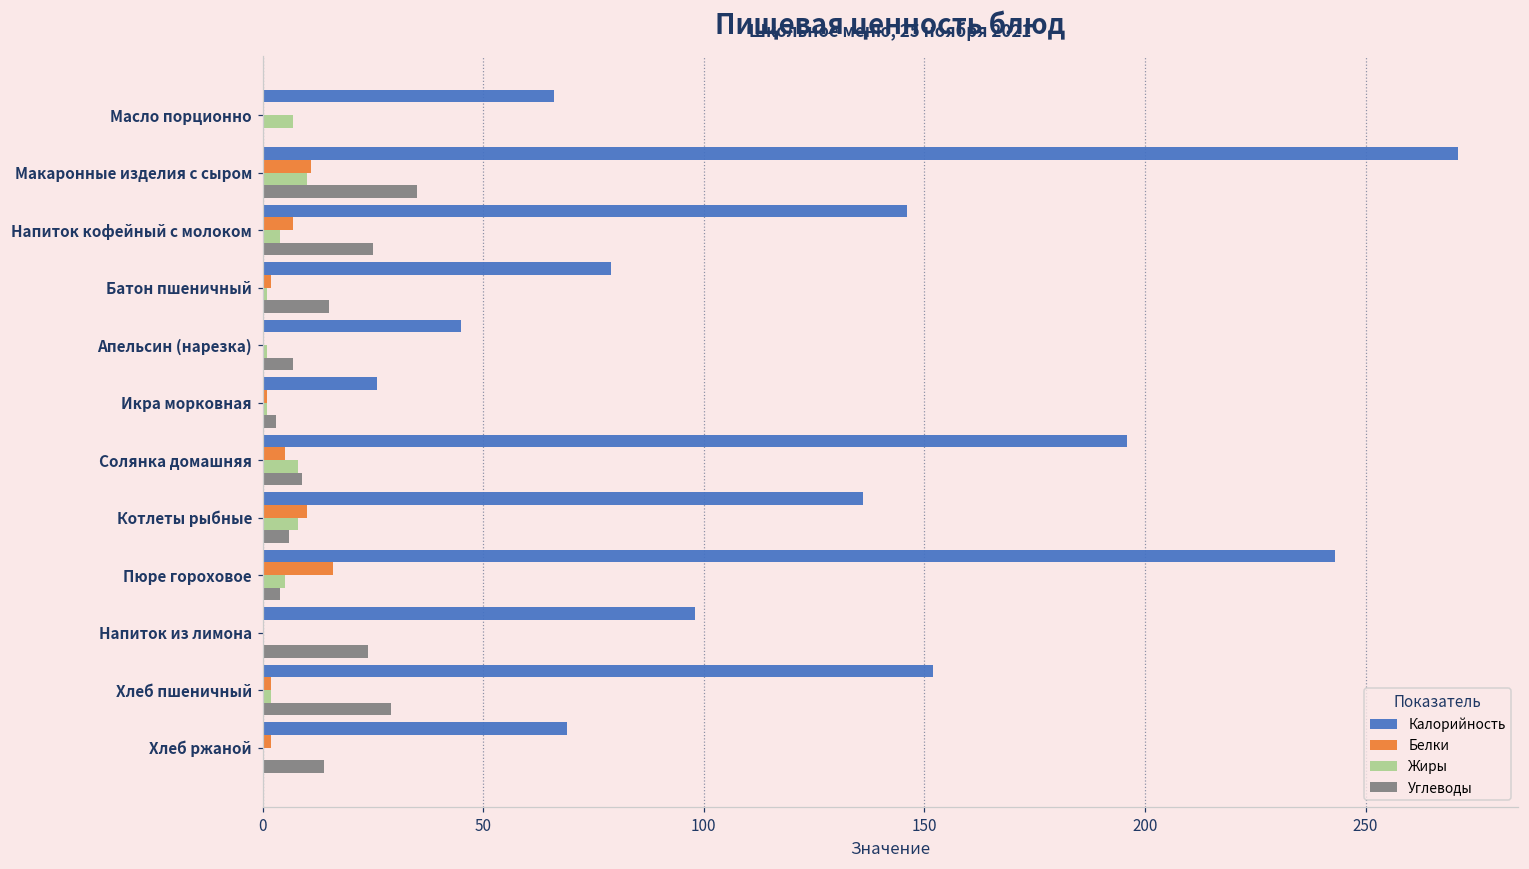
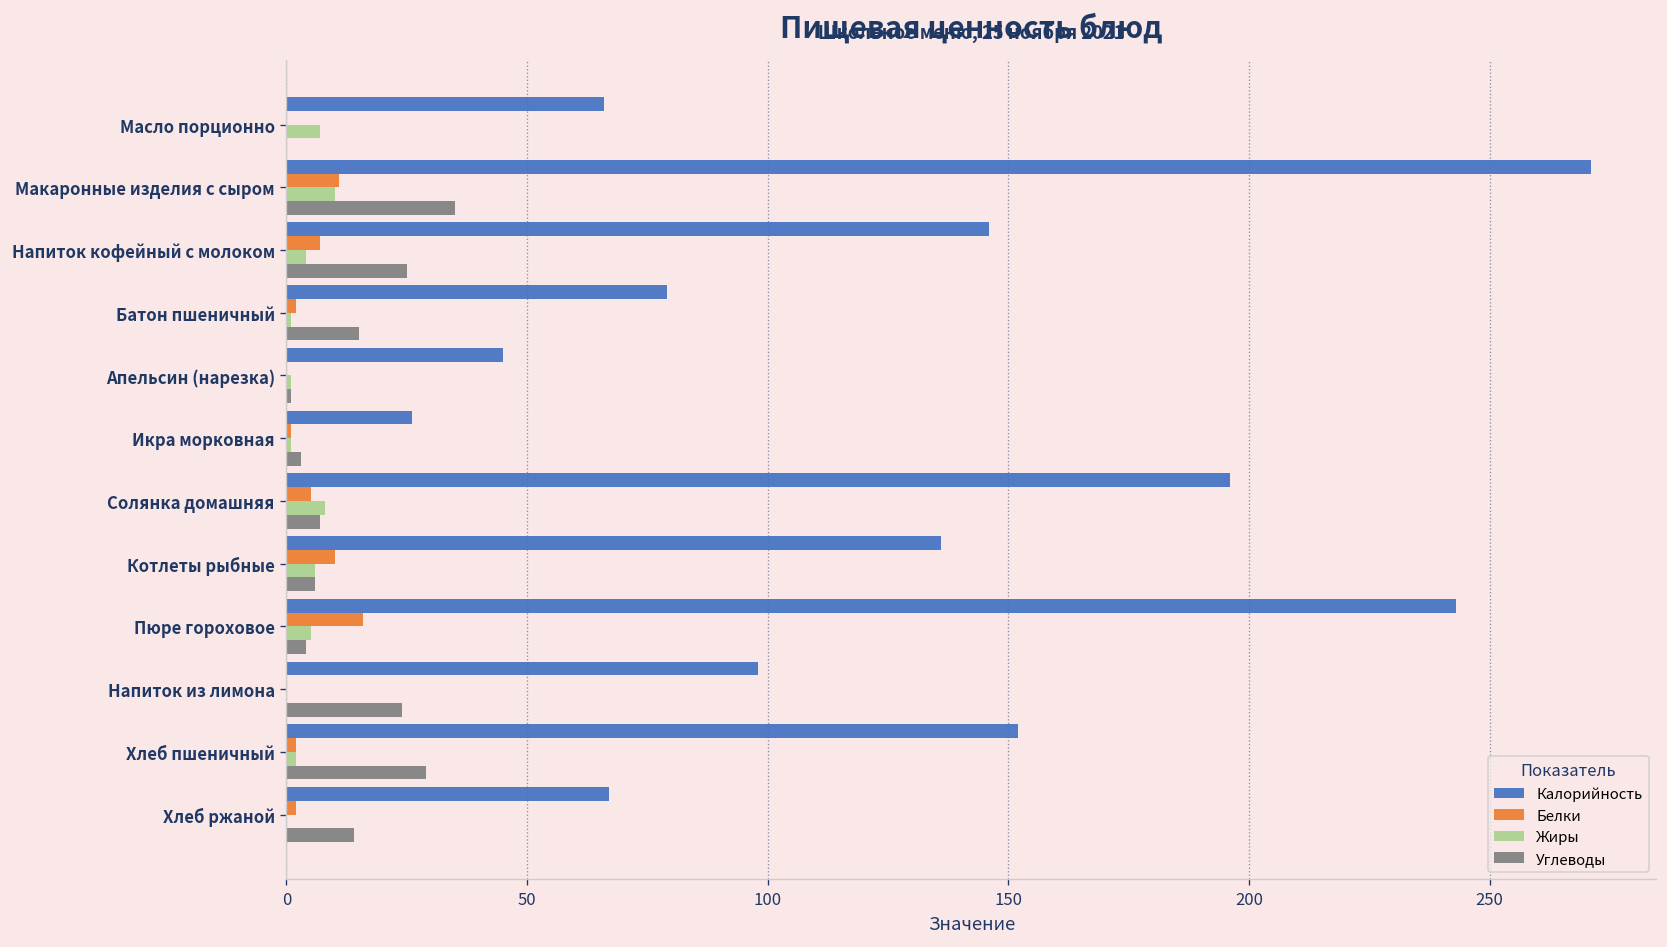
  {
    "Калорийность": {
      "Масло порционно": 66,
      "Макаронные изделия с сыром": 271,
      "Напиток кофейный с молоком": 146,
      "Батон пшеничный": 79,
      "Апельсин (нарезка)": 45,
      "Икра морковная": 26,
      "Солянка домашняя": 196,
      "Котлеты рыбные": 136,
      "Пюре гороховое": 243,
      "Напиток из лимона": 98,
      "Хлеб пшеничный": 152,
-     "Хлеб ржаной": 69
+     "Хлеб ржаной": 67
    },
    "Белки": {
      "Масло порционно": 0,
      "Макаронные изделия с сыром": 11,
      "Напиток кофейный с молоком": 7,
      "Батон пшеничный": 2,
      "Апельсин (нарезка)": 0,
      "Икра морковная": 1,
      "Солянка домашняя": 5,
      "Котлеты рыбные": 10,
      "Пюре гороховое": 16,
      "Напиток из лимона": 0,
      "Хлеб пшеничный": 2,
      "Хлеб ржаной": 2
    },
    "Жиры": {
      "Масло порционно": 7,
      "Макаронные изделия с сыром": 10,
      "Напиток кофейный с молоком": 4,
      "Батон пшеничный": 1,
      "Апельсин (нарезка)": 1,
      "Икра морковная": 1,
      "Солянка домашняя": 8,
-     "Котлеты рыбные": 8,
+     "Котлеты рыбные": 6,
      "Пюре гороховое": 5,
      "Напиток из лимона": 0,
      "Хлеб пшеничный": 2,
      "Хлеб ржаной": 0
    },
    "Углеводы": {
      "Масло порционно": 0,
      "Макаронные изделия с сыром": 35,
      "Напиток кофейный с молоком": 25,
      "Батон пшеничный": 15,
-     "Апельсин (нарезка)": 7,
+     "Апельсин (нарезка)": 1,
      "Икра морковная": 3,
-     "Солянка домашняя": 9,
+     "Солянка домашняя": 7,
      "Котлеты рыбные": 6,
      "Пюре гороховое": 4,
      "Напиток из лимона": 24,
      "Хлеб пшеничный": 29,
      "Хлеб ржаной": 14
    }
  }
